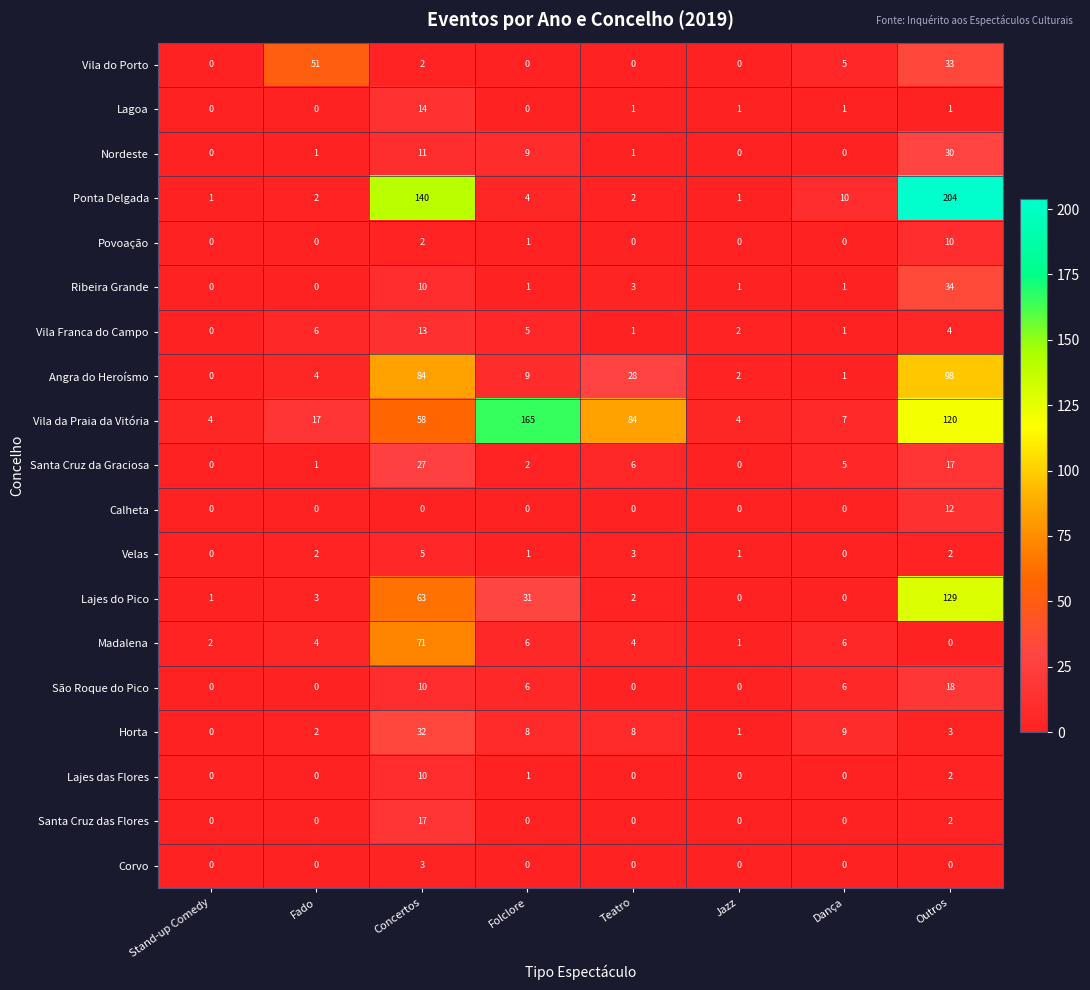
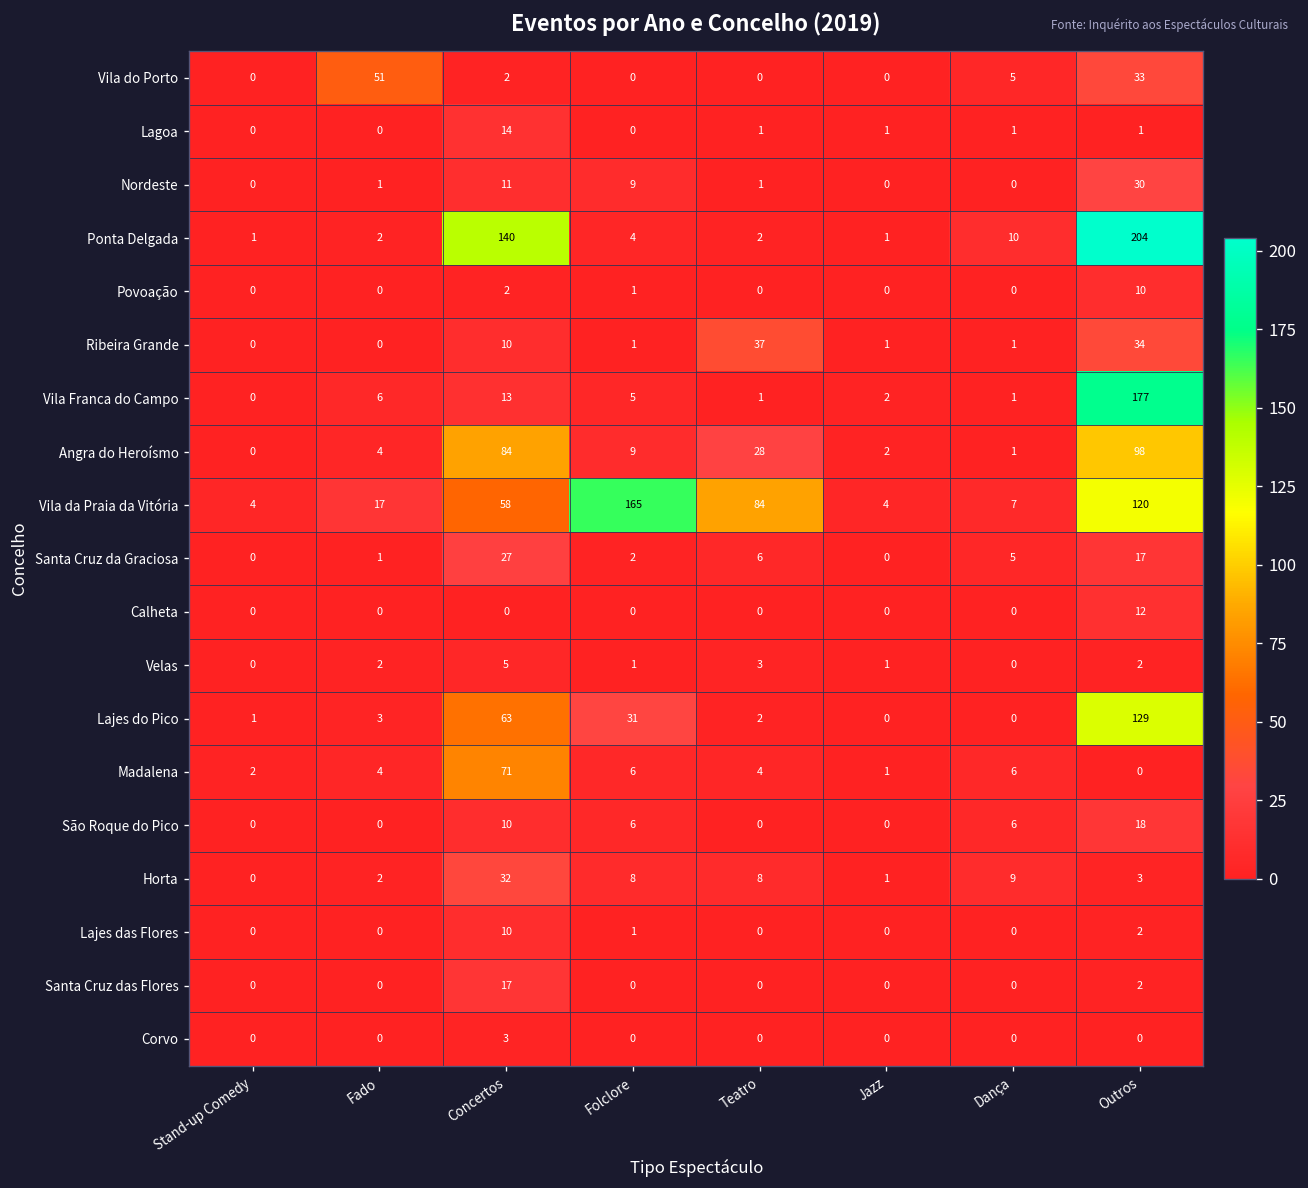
  {
    "Vila do Porto": {
      "Stand-up Comedy": 0,
      "Fado": 51,
      "Concertos": 2,
      "Folclore": 0,
      "Teatro": 0,
      "Jazz": 0,
      "Dança": 5,
      "Outros": 33
    },
    "Lagoa": {
      "Stand-up Comedy": 0,
      "Fado": 0,
      "Concertos": 14,
      "Folclore": 0,
      "Teatro": 1,
      "Jazz": 1,
      "Dança": 1,
      "Outros": 1
    },
    "Nordeste": {
      "Stand-up Comedy": 0,
      "Fado": 1,
      "Concertos": 11,
      "Folclore": 9,
      "Teatro": 1,
      "Jazz": 0,
      "Dança": 0,
      "Outros": 30
    },
    "Ponta Delgada": {
      "Stand-up Comedy": 1,
      "Fado": 2,
      "Concertos": 140,
      "Folclore": 4,
      "Teatro": 2,
      "Jazz": 1,
      "Dança": 10,
      "Outros": 204
    },
    "Povoação": {
      "Stand-up Comedy": 0,
      "Fado": 0,
      "Concertos": 2,
      "Folclore": 1,
      "Teatro": 0,
      "Jazz": 0,
      "Dança": 0,
      "Outros": 10
    },
    "Ribeira Grande": {
      "Stand-up Comedy": 0,
      "Fado": 0,
      "Concertos": 10,
      "Folclore": 1,
-     "Teatro": 3,
+     "Teatro": 37,
      "Jazz": 1,
      "Dança": 1,
      "Outros": 34
    },
    "Vila Franca do Campo": {
      "Stand-up Comedy": 0,
      "Fado": 6,
      "Concertos": 13,
      "Folclore": 5,
      "Teatro": 1,
      "Jazz": 2,
      "Dança": 1,
-     "Outros": 4
+     "Outros": 177
    },
    "Angra do Heroísmo": {
      "Stand-up Comedy": 0,
      "Fado": 4,
      "Concertos": 84,
      "Folclore": 9,
      "Teatro": 28,
      "Jazz": 2,
      "Dança": 1,
      "Outros": 98
    },
    "Vila da Praia da Vitória": {
      "Stand-up Comedy": 4,
      "Fado": 17,
      "Concertos": 58,
      "Folclore": 165,
      "Teatro": 84,
      "Jazz": 4,
      "Dança": 7,
      "Outros": 120
    },
    "Santa Cruz da Graciosa": {
      "Stand-up Comedy": 0,
      "Fado": 1,
      "Concertos": 27,
      "Folclore": 2,
      "Teatro": 6,
      "Jazz": 0,
      "Dança": 5,
      "Outros": 17
    },
    "Calheta": {
      "Stand-up Comedy": 0,
      "Fado": 0,
      "Concertos": 0,
      "Folclore": 0,
      "Teatro": 0,
      "Jazz": 0,
      "Dança": 0,
      "Outros": 12
    },
    "Velas": {
      "Stand-up Comedy": 0,
      "Fado": 2,
      "Concertos": 5,
      "Folclore": 1,
      "Teatro": 3,
      "Jazz": 1,
      "Dança": 0,
      "Outros": 2
    },
    "Lajes do Pico": {
      "Stand-up Comedy": 1,
      "Fado": 3,
      "Concertos": 63,
      "Folclore": 31,
      "Teatro": 2,
      "Jazz": 0,
      "Dança": 0,
      "Outros": 129
    },
    "Madalena": {
      "Stand-up Comedy": 2,
      "Fado": 4,
      "Concertos": 71,
      "Folclore": 6,
      "Teatro": 4,
      "Jazz": 1,
      "Dança": 6,
      "Outros": 0
    },
    "São Roque do Pico": {
      "Stand-up Comedy": 0,
      "Fado": 0,
      "Concertos": 10,
      "Folclore": 6,
      "Teatro": 0,
      "Jazz": 0,
      "Dança": 6,
      "Outros": 18
    },
    "Horta": {
      "Stand-up Comedy": 0,
      "Fado": 2,
      "Concertos": 32,
      "Folclore": 8,
      "Teatro": 8,
      "Jazz": 1,
      "Dança": 9,
      "Outros": 3
    },
    "Lajes das Flores": {
      "Stand-up Comedy": 0,
      "Fado": 0,
      "Concertos": 10,
      "Folclore": 1,
      "Teatro": 0,
      "Jazz": 0,
      "Dança": 0,
      "Outros": 2
    },
    "Santa Cruz das Flores": {
      "Stand-up Comedy": 0,
      "Fado": 0,
      "Concertos": 17,
      "Folclore": 0,
      "Teatro": 0,
      "Jazz": 0,
      "Dança": 0,
      "Outros": 2
    },
    "Corvo": {
      "Stand-up Comedy": 0,
      "Fado": 0,
      "Concertos": 3,
      "Folclore": 0,
      "Teatro": 0,
      "Jazz": 0,
      "Dança": 0,
      "Outros": 0
    }
  }
